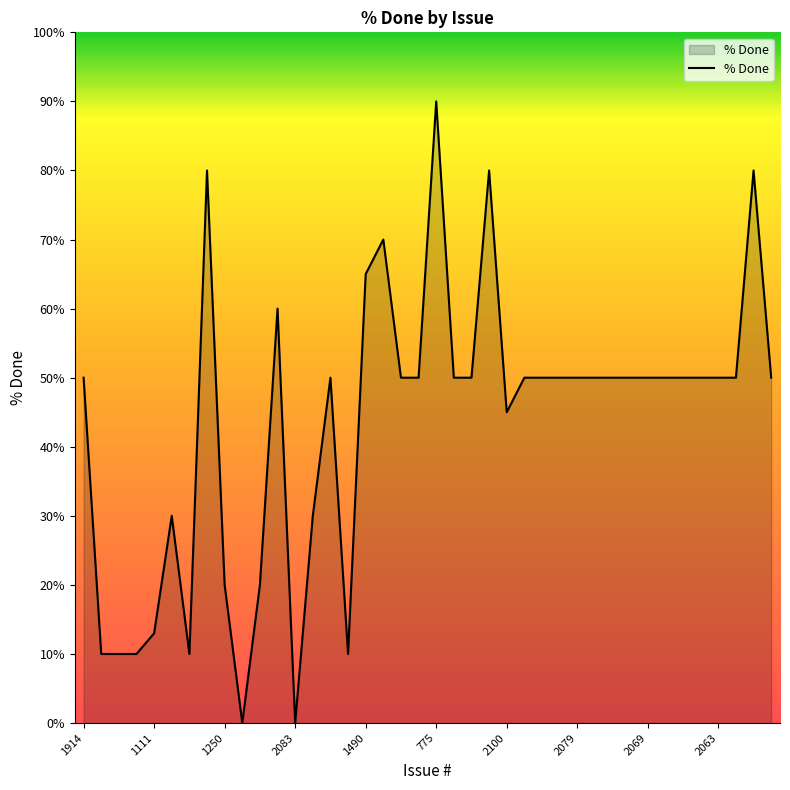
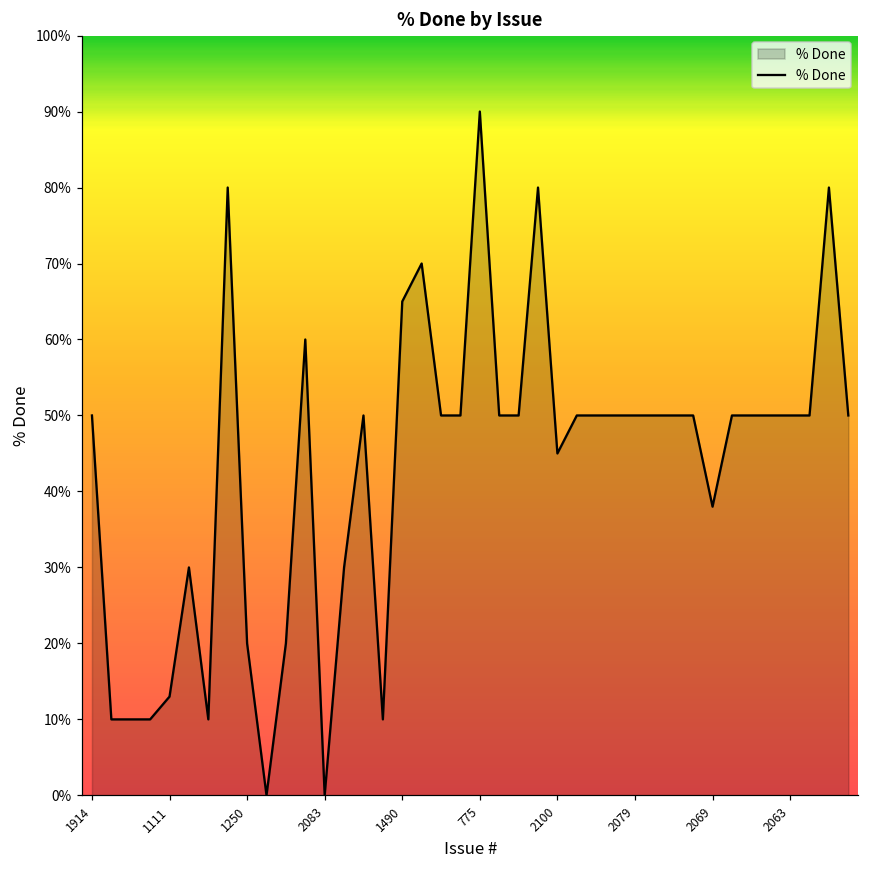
  {
    "1914": "50%",
    "1111": "13%",
    "1250": "20%",
    "2083": "0%",
    "1490": "65%",
    "775": "90%",
    "2100": "45%",
    "2079": "50%",
-   "2069": "50%",
+   "2069": "38%",
    "2063": "50%"
  }
